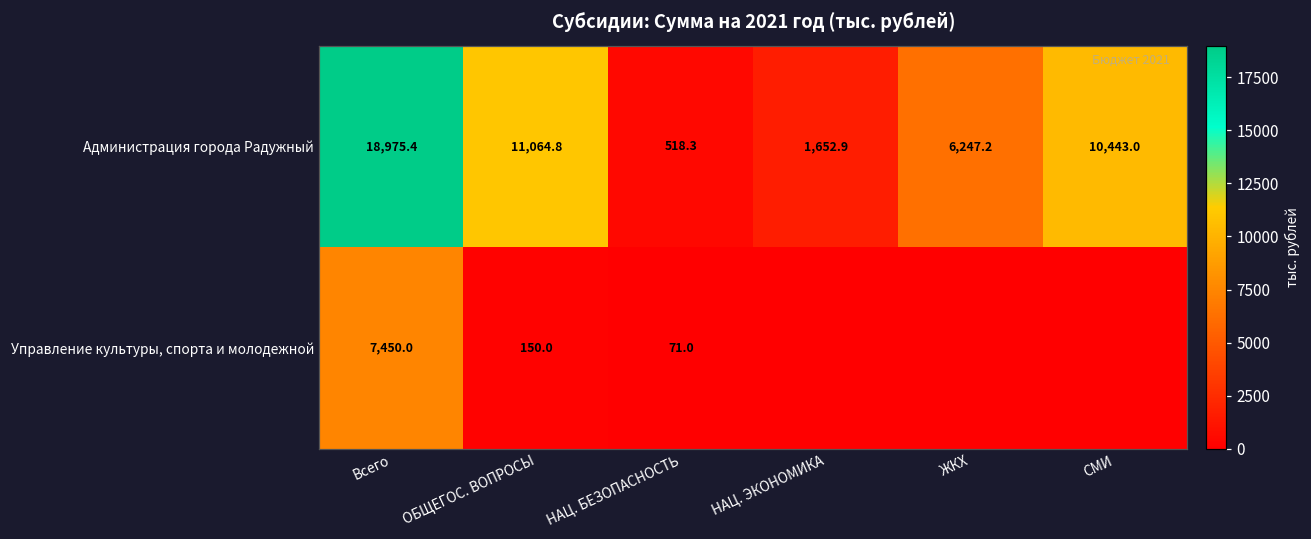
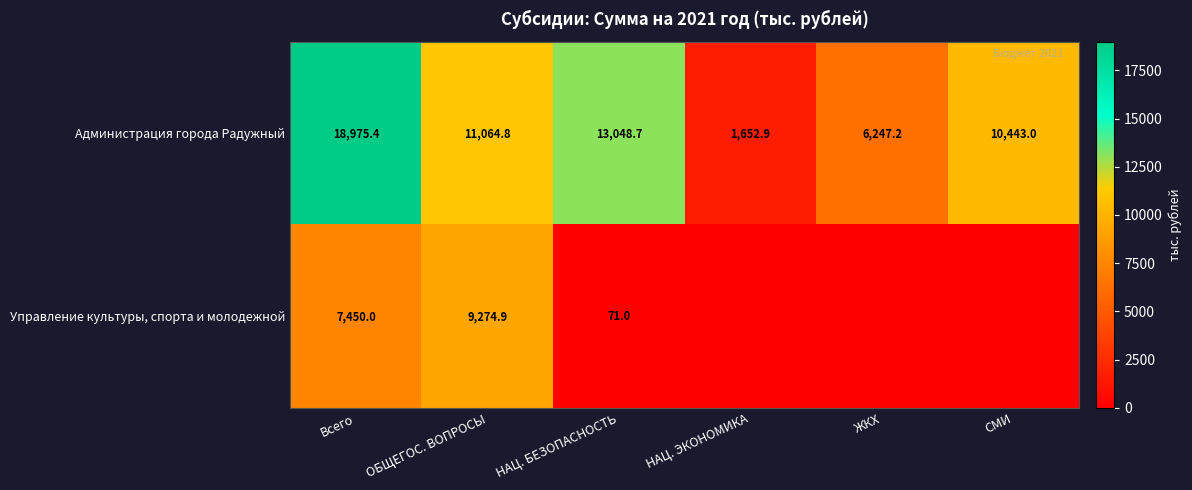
  {
    "Администрация города Радужный": {
      "Всего": "18,975.4",
      "ОБЩЕГОС. ВОПРОСЫ": "11,064.8",
-     "НАЦ. БЕЗОПАСНОСТЬ": "518.3",
+     "НАЦ. БЕЗОПАСНОСТЬ": "13,048.7",
      "НАЦ. ЭКОНОМИКА": "1,652.9",
      "ЖКХ": "6,247.2"
    },
    "Управление культуры, спорта и молодежной": {
      "Всего": "7,450.0",
-     "ОБЩЕГОС. ВОПРОСЫ": "150.0",
+     "ОБЩЕГОС. ВОПРОСЫ": "9,274.9",
      "НАЦ. БЕЗОПАСНОСТЬ": "71.0"
    }
  }
